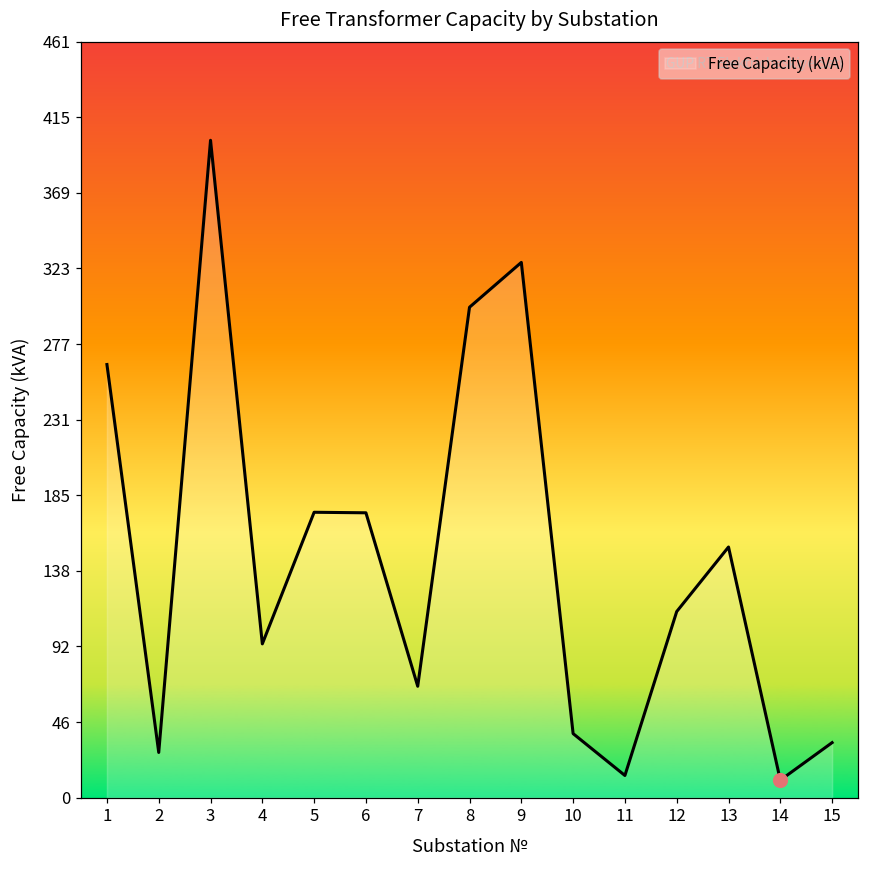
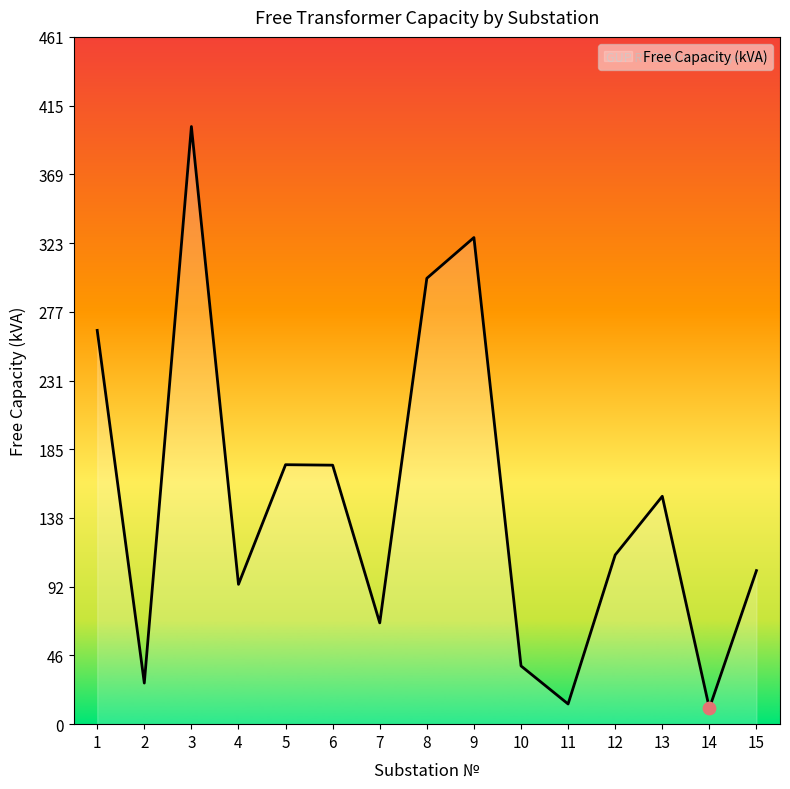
  {
    "Free Capacity (kVA)": {
      "1": 264,
      "2": 28,
      "3": 401,
      "4": 94,
      "5": 174,
      "6": 174,
      "7": 68,
      "8": 299,
      "9": 327,
      "10": 39,
      "11": 14,
      "12": 114,
      "13": 153,
-     "15": 34
+     "15": 103
    }
  }
